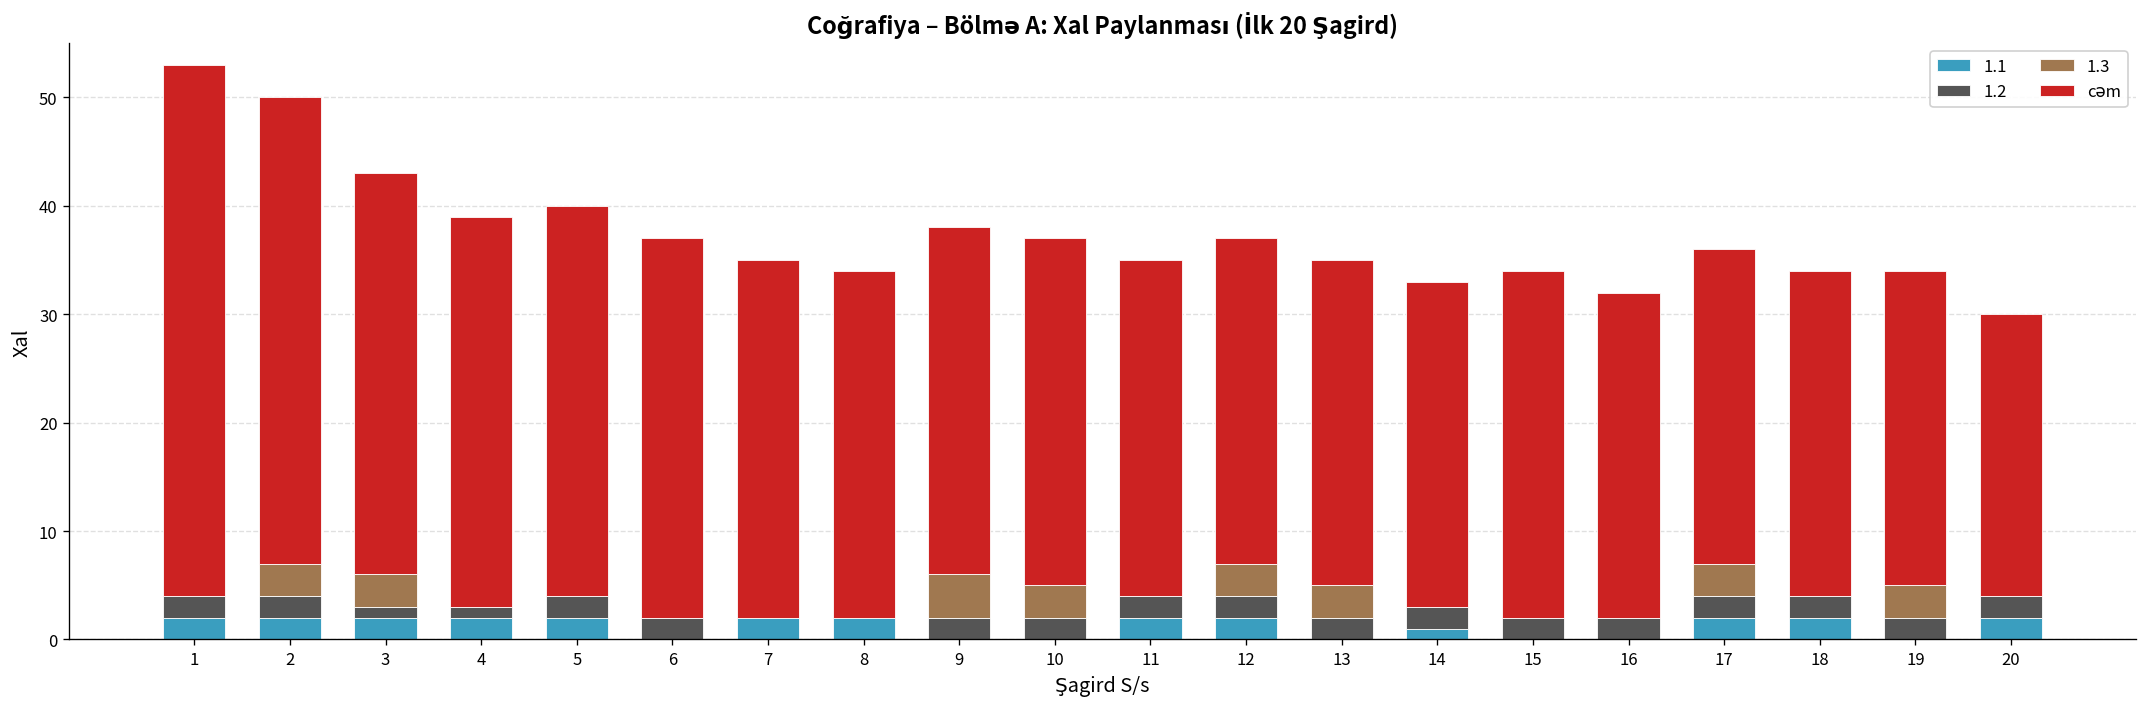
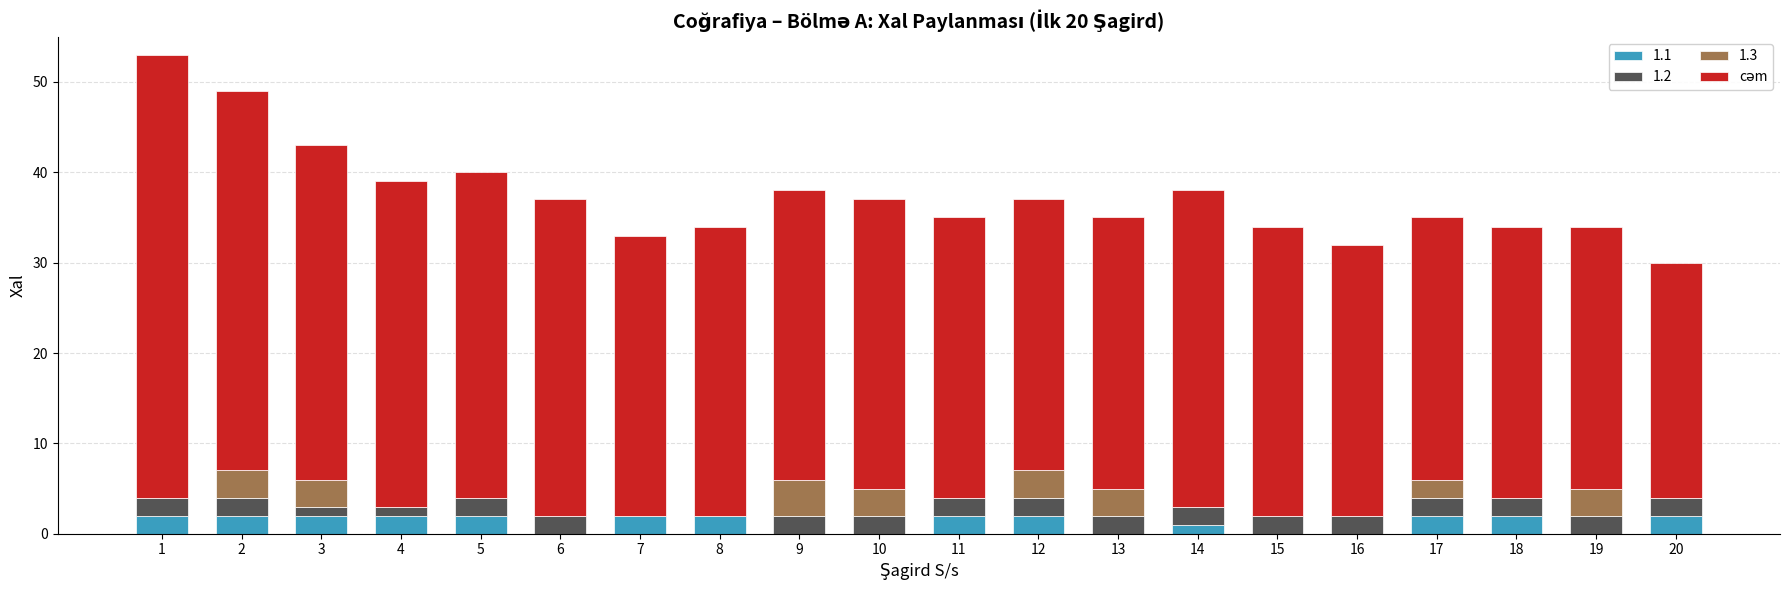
  {
    "1.1": {
      "1": 2,
      "2": 2,
      "3": 2,
      "4": 2,
      "5": 2,
      "6": 0,
      "7": 2,
      "8": 2,
      "9": 0,
      "10": 0,
      "11": 2,
      "12": 2,
      "13": 0,
      "14": 1,
      "15": 0,
      "16": 0,
      "17": 2,
      "18": 2,
      "19": 0,
      "20": 2
    },
    "1.3": {
      "1": 0,
      "2": 3,
      "3": 3,
      "4": 0,
      "5": 0,
      "6": 0,
      "7": 0,
      "8": 0,
      "9": 4,
      "10": 3,
      "11": 0,
      "12": 3,
      "13": 3,
      "14": 0,
      "15": 0,
      "16": 0,
-     "17": 3,
+     "17": 2,
      "18": 0,
      "19": 3,
      "20": 0
    },
    "cəm": {
      "1": 49,
-     "2": 43,
+     "2": 42,
      "3": 37,
      "4": 36,
      "5": 36,
      "6": 35,
-     "7": 33,
+     "7": 31,
      "8": 32,
      "9": 32,
      "10": 32,
      "11": 31,
      "12": 30,
      "13": 30,
-     "14": 30,
+     "14": 35,
      "15": 32,
      "16": 30,
      "17": 29,
      "18": 30,
      "19": 29,
      "20": 26
    }
  }
